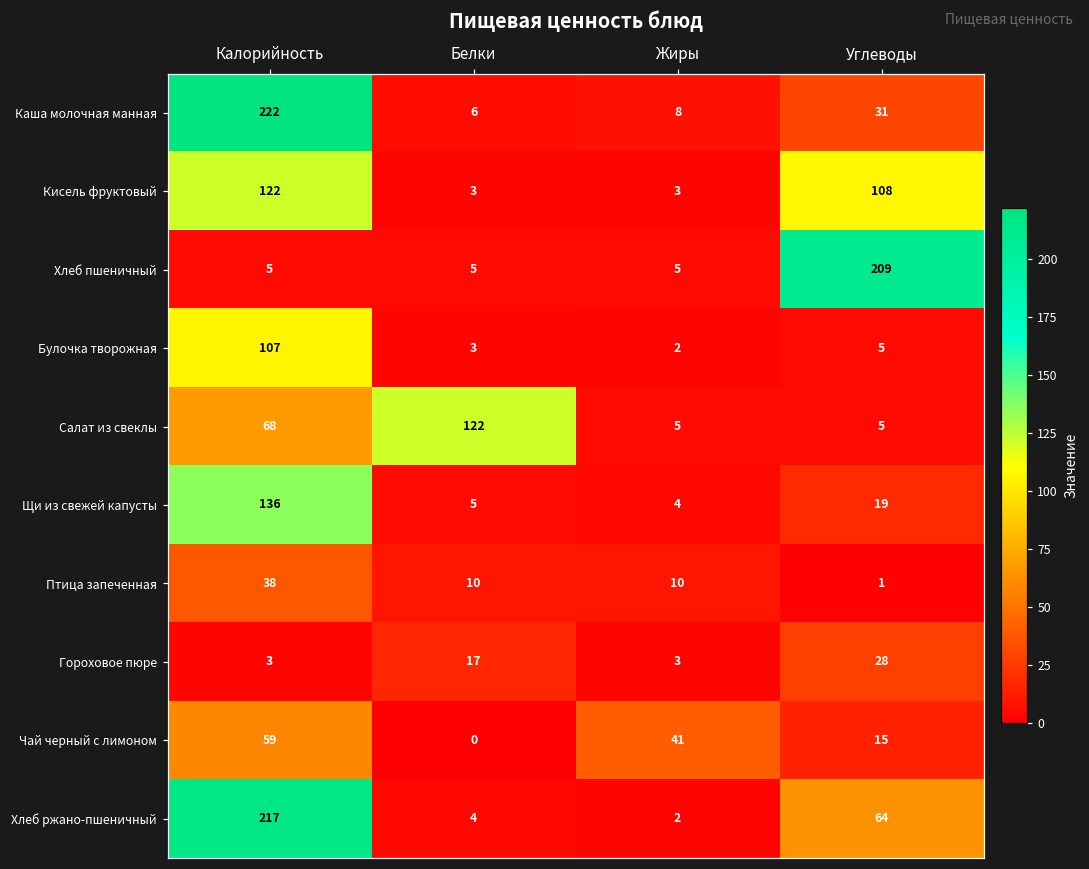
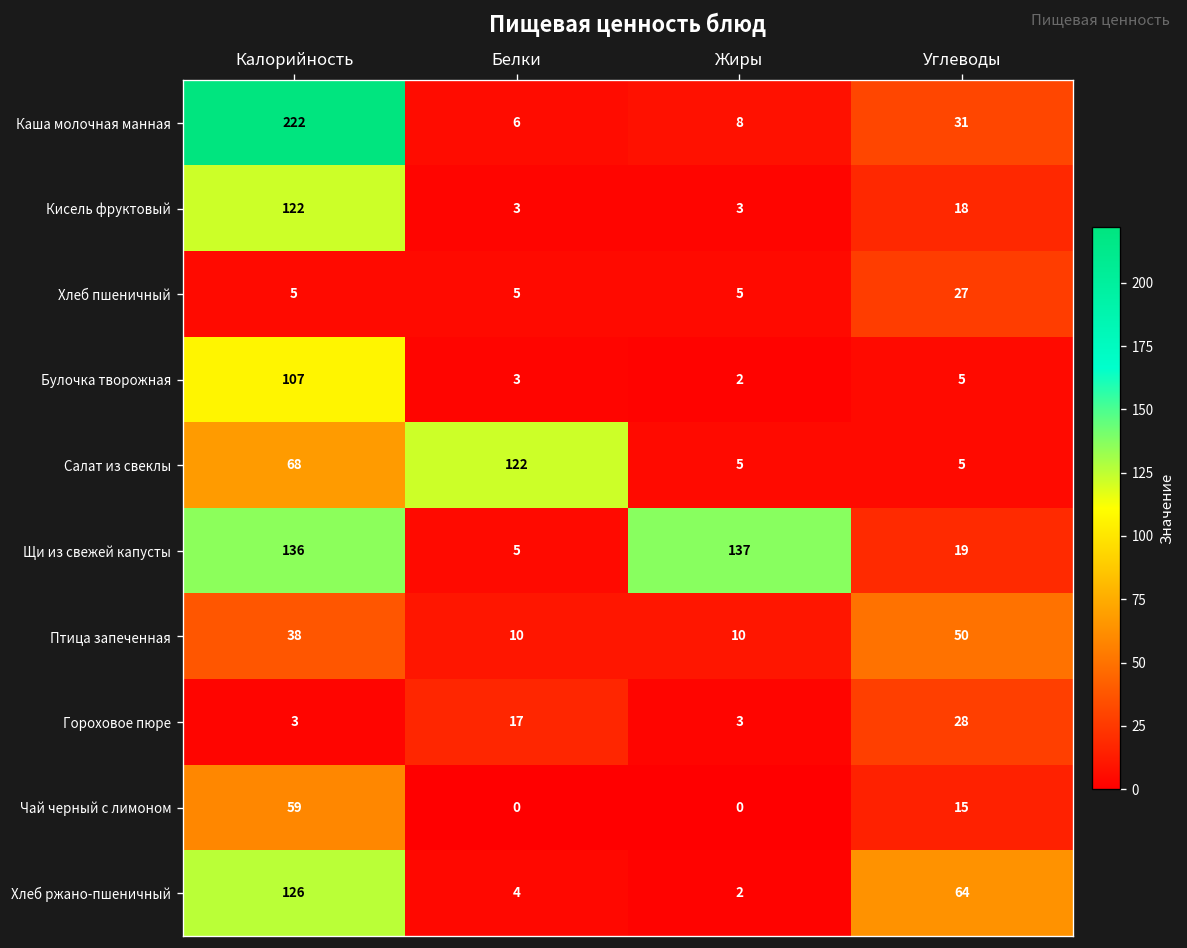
  {
    "Каша молочная манная": {
      "Калорийность": 222,
      "Белки": 6,
      "Жиры": 8,
      "Углеводы": 31
    },
    "Кисель фруктовый": {
      "Калорийность": 122,
      "Белки": 3,
      "Жиры": 3,
-     "Углеводы": 108
+     "Углеводы": 18
    },
    "Хлеб пшеничный": {
      "Калорийность": 5,
      "Белки": 5,
      "Жиры": 5,
-     "Углеводы": 209
+     "Углеводы": 27
    },
    "Булочка творожная": {
      "Калорийность": 107,
      "Белки": 3,
      "Жиры": 2,
      "Углеводы": 5
    },
    "Салат из свеклы": {
      "Калорийность": 68,
      "Белки": 122,
      "Жиры": 5,
      "Углеводы": 5
    },
    "Щи из свежей капусты": {
      "Калорийность": 136,
      "Белки": 5,
-     "Жиры": 4,
+     "Жиры": 137,
      "Углеводы": 19
    },
    "Птица запеченная": {
      "Калорийность": 38,
      "Белки": 10,
      "Жиры": 10,
-     "Углеводы": 1
+     "Углеводы": 50
    },
    "Гороховое пюре": {
      "Калорийность": 3,
      "Белки": 17,
      "Жиры": 3,
      "Углеводы": 28
    },
    "Чай черный с лимоном": {
      "Калорийность": 59,
      "Белки": 0,
-     "Жиры": 41,
+     "Жиры": 0,
      "Углеводы": 15
    },
    "Хлеб ржано-пшеничный": {
-     "Калорийность": 217,
+     "Калорийность": 126,
      "Белки": 4,
      "Жиры": 2,
      "Углеводы": 64
    }
  }
